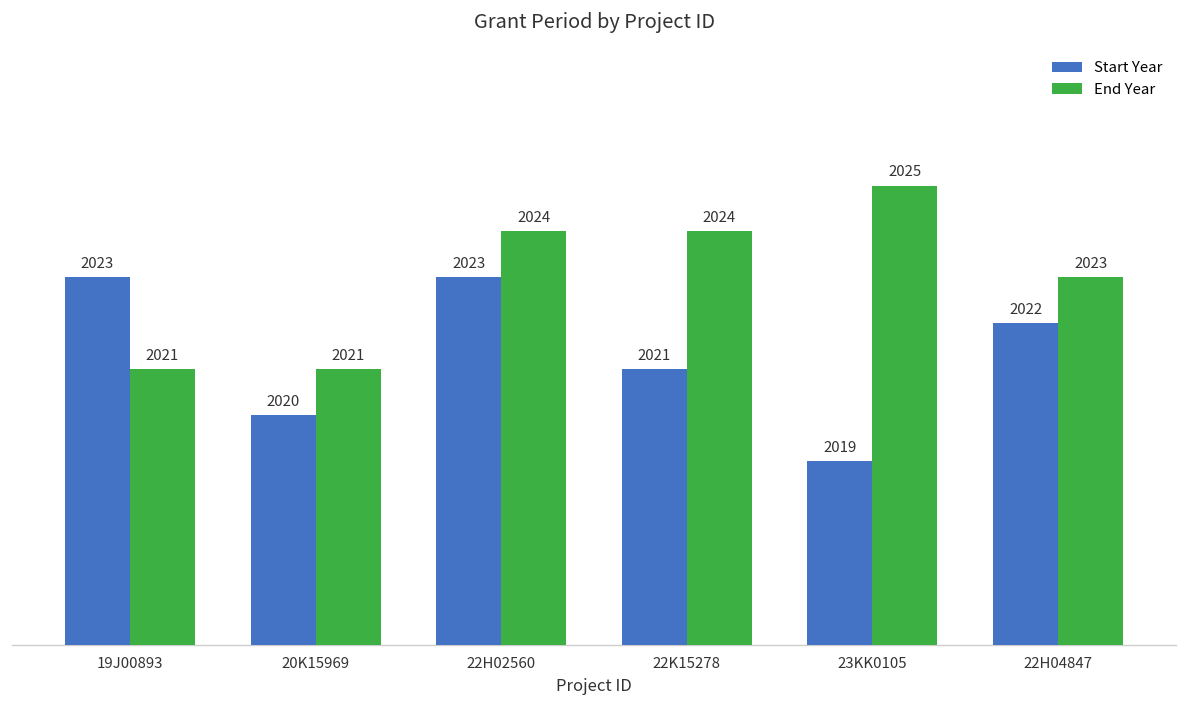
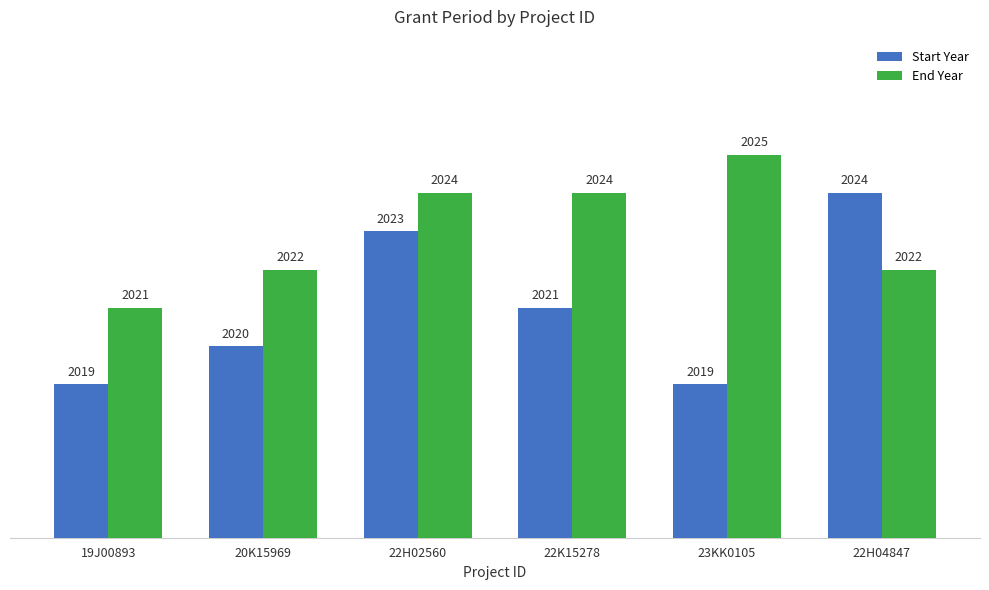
  {
    "Start Year": {
-     "19J00893": 2023,
+     "19J00893": 2019,
      "20K15969": 2020,
      "22H02560": 2023,
      "22K15278": 2021,
      "23KK0105": 2019,
-     "22H04847": 2022
+     "22H04847": 2024
    },
    "End Year": {
      "19J00893": 2021,
-     "20K15969": 2021,
+     "20K15969": 2022,
      "22H02560": 2024,
      "22K15278": 2024,
      "23KK0105": 2025,
-     "22H04847": 2023
+     "22H04847": 2022
    }
  }
